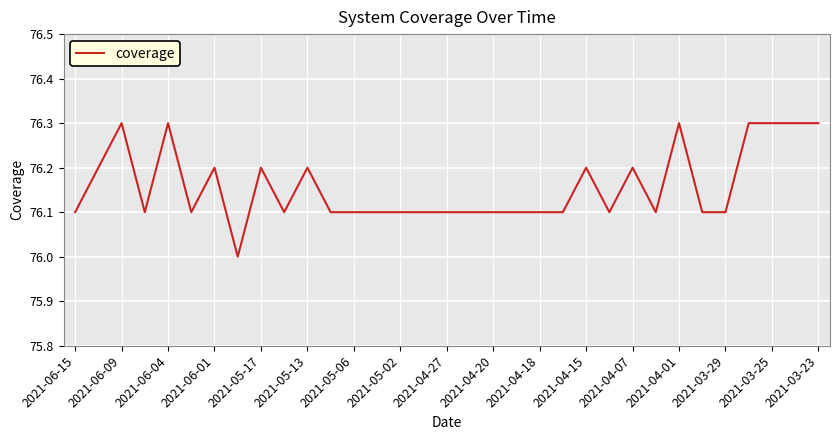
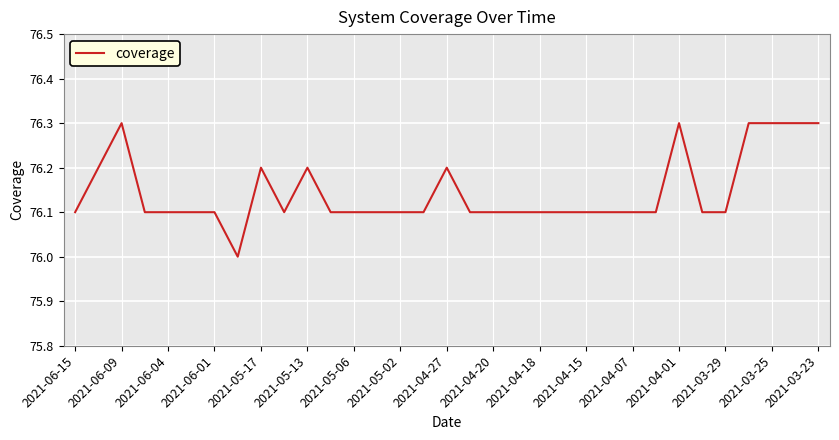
  {
    "2021-06-15": 76.1,
    "2021-06-09": 76.3,
-   "2021-06-04": 76.3,
-   "2021-06-01": 76.2,
+   "2021-06-04": 76.1,
+   "2021-06-01": 76.1,
    "2021-05-17": 76.2,
    "2021-05-13": 76.2,
    "2021-05-06": 76.1,
    "2021-05-02": 76.1,
-   "2021-04-27": 76.1,
+   "2021-04-27": 76.2,
    "2021-04-20": 76.1,
    "2021-04-18": 76.1,
-   "2021-04-15": 76.2,
-   "2021-04-07": 76.2,
+   "2021-04-15": 76.1,
+   "2021-04-07": 76.1,
    "2021-04-01": 76.3,
    "2021-03-29": 76.1,
    "2021-03-25": 76.3,
    "2021-03-23": 76.3
  }
